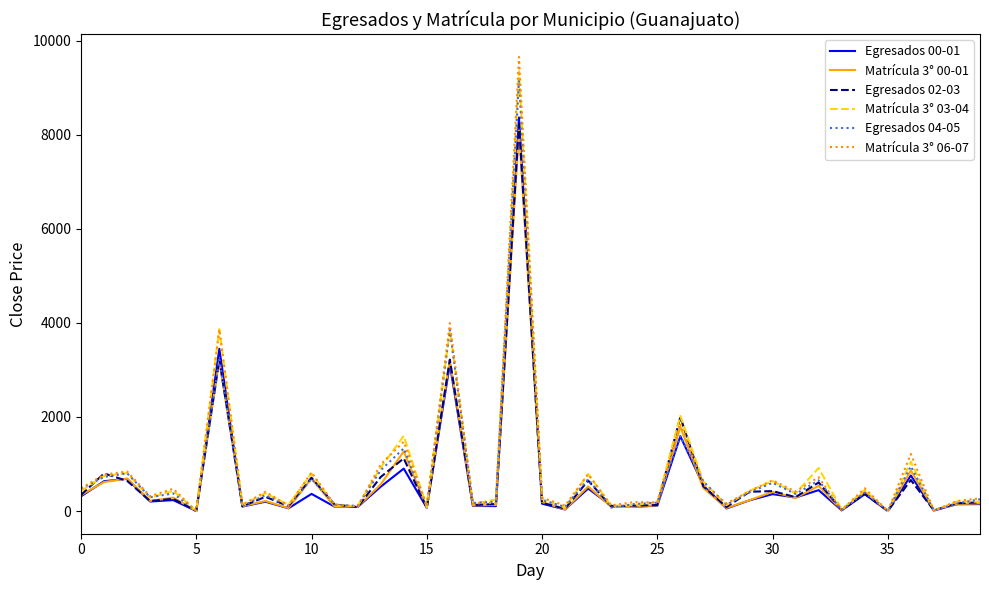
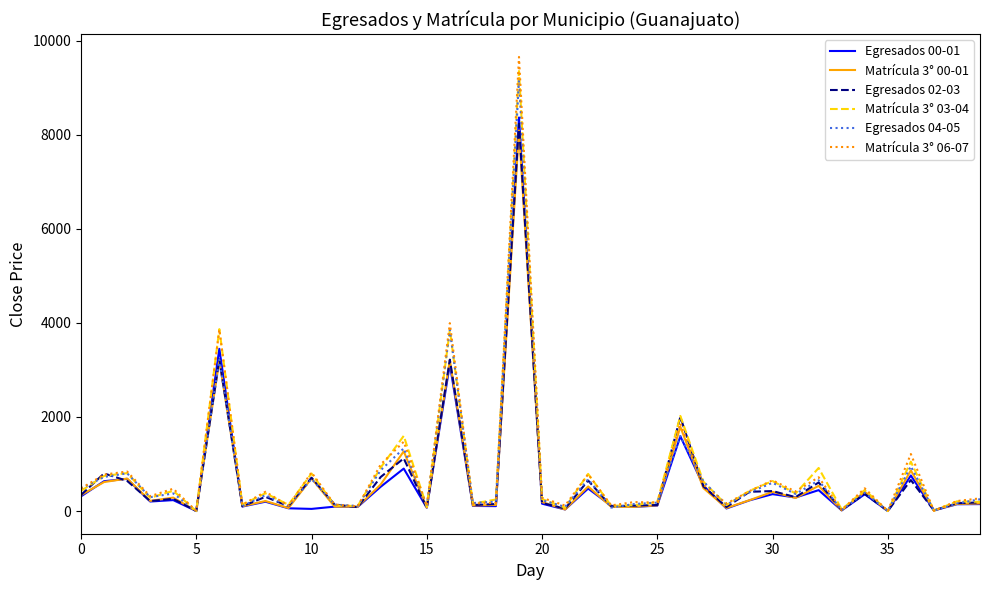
  {
    "Egresados 00-01": {
-     "10": 400
+     "10": 0
    }
  }
